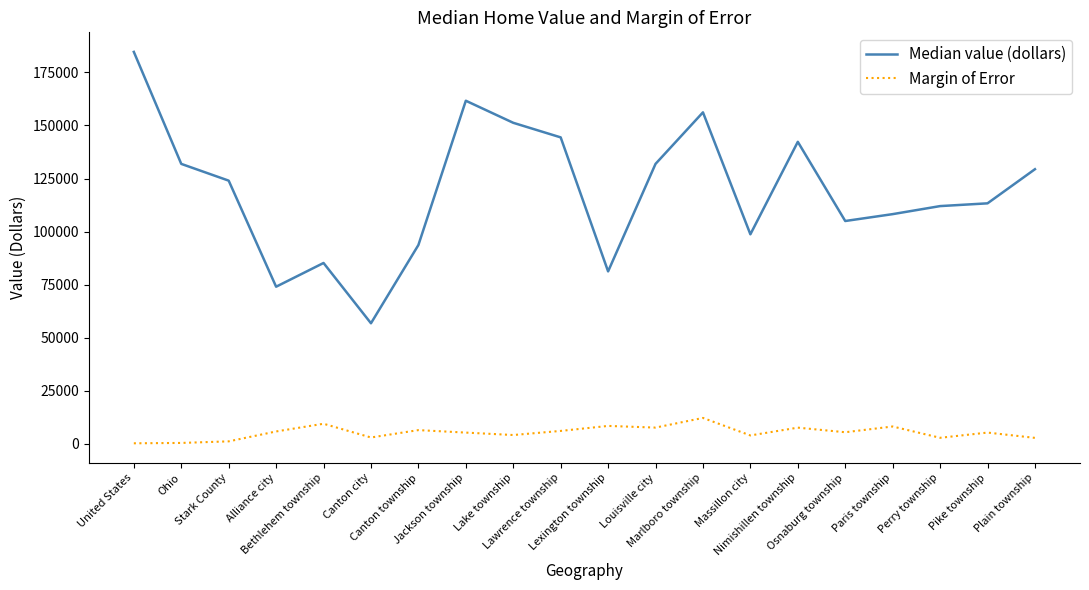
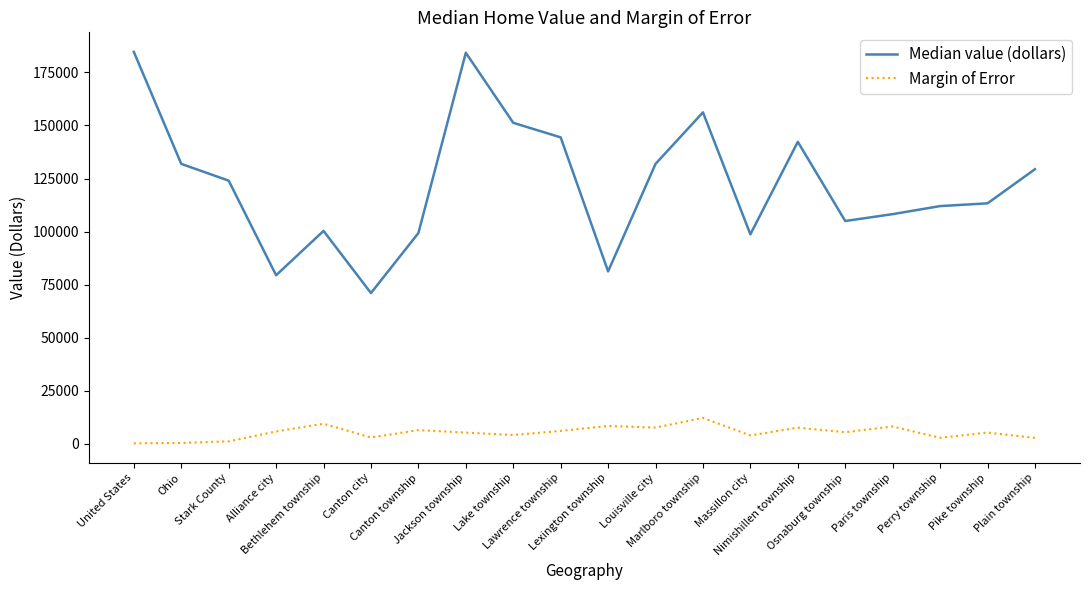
  {
    "Median value (dollars)": {
      "United States": 185000,
      "Ohio": 132000,
      "Stark County": 124000,
-     "Alliance city": 74000,
-     "Bethlehem township": 85000,
-     "Canton city": 57000,
-     "Canton township": 94000,
-     "Jackson township": 162000,
+     "Alliance city": 79000,
+     "Bethlehem township": 100000,
+     "Canton city": 71000,
+     "Canton township": 99000,
+     "Jackson township": 184000,
      "Lake township": 151000,
      "Lawrence township": 144000,
      "Lexington township": 81000,
      "Louisville city": 132000,
      "Marlboro township": 156000,
      "Massillon city": 99000,
      "Nimishillen township": 142000,
      "Osnaburg township": 105000,
      "Paris township": 108000,
      "Perry township": 112000,
      "Pike township": 113000,
      "Plain township": 129000
    },
    "Margin of Error": {
      "United States": 0,
      "Ohio": 0,
      "Stark County": 1000,
      "Alliance city": 6000,
      "Bethlehem township": 9000,
      "Canton city": 3000,
      "Canton township": 6000,
      "Jackson township": 5000,
      "Lake township": 4000,
      "Lawrence township": 6000,
      "Lexington township": 8000,
      "Louisville city": 8000,
      "Marlboro township": 12000,
      "Massillon city": 4000,
      "Nimishillen township": 8000,
      "Osnaburg township": 5000,
      "Paris township": 8000,
      "Perry township": 3000,
      "Pike township": 5000,
      "Plain township": 3000
    }
  }
